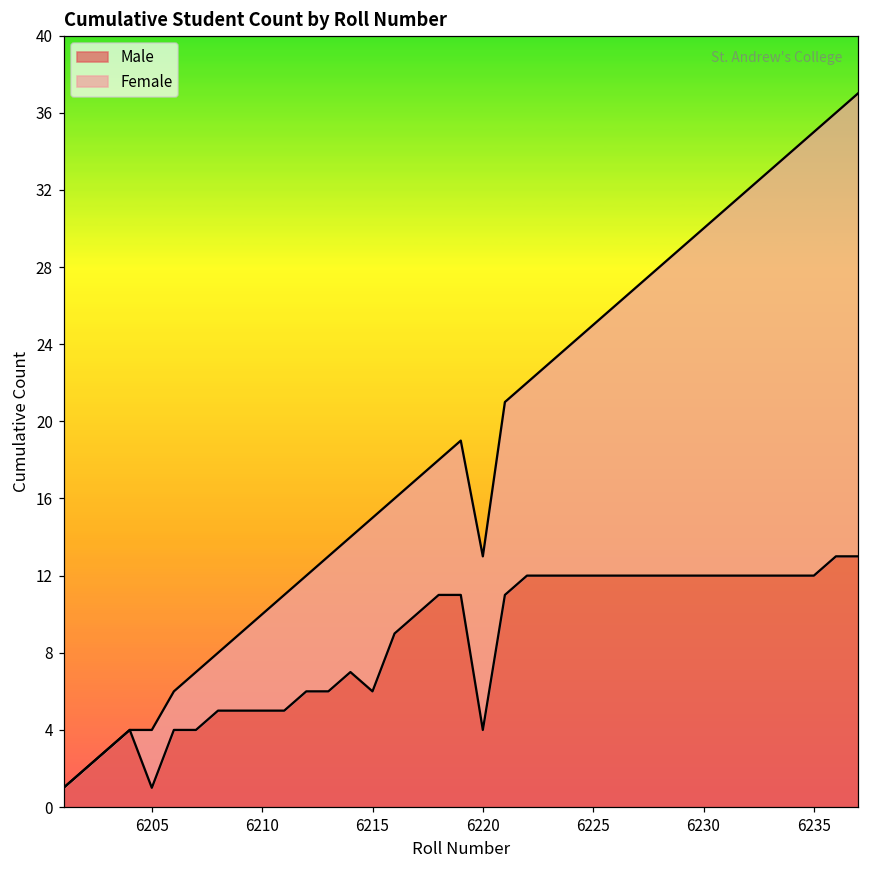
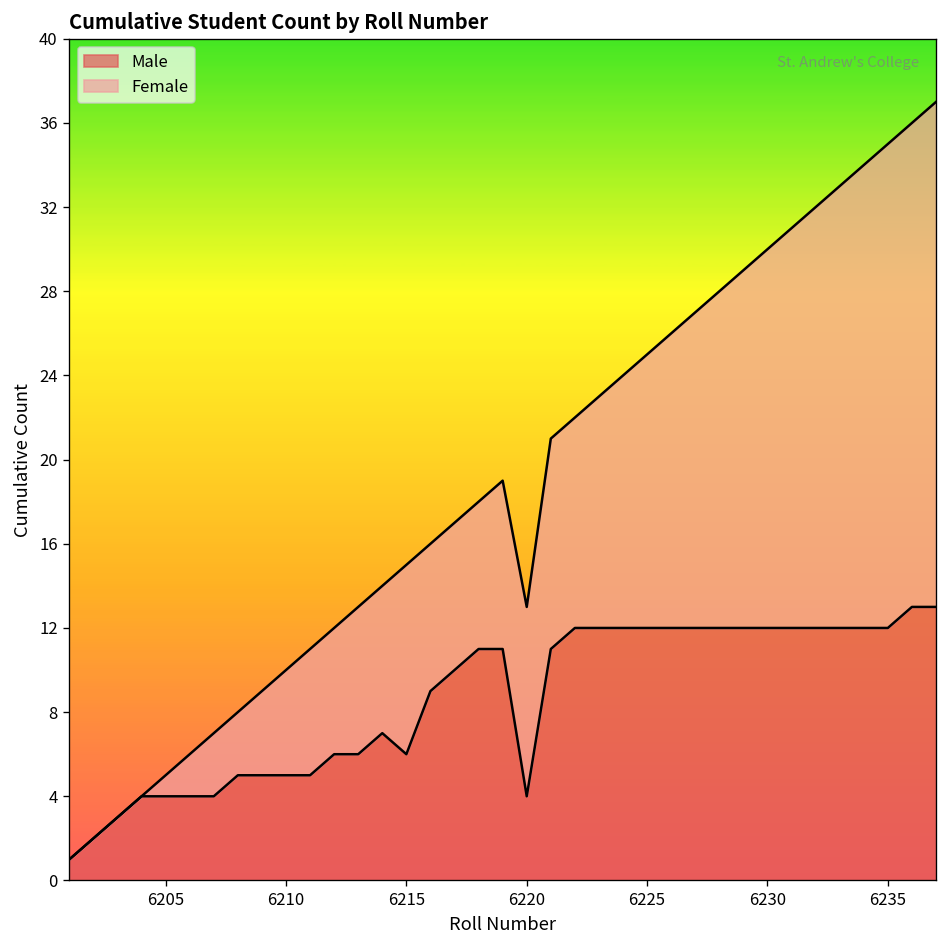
  {
    "Male": {
-     "6205": 1,
+     "6205": 4,
      "6210": 5,
      "6215": 6,
      "6220": 4,
      "6225": 12,
      "6230": 12,
      "6235": 12
    },
    "Female": {
-     "6205": 3,
+     "6205": 1,
      "6210": 5,
      "6215": 9,
      "6220": 9,
      "6225": 13,
      "6230": 18,
      "6235": 23
    }
  }
